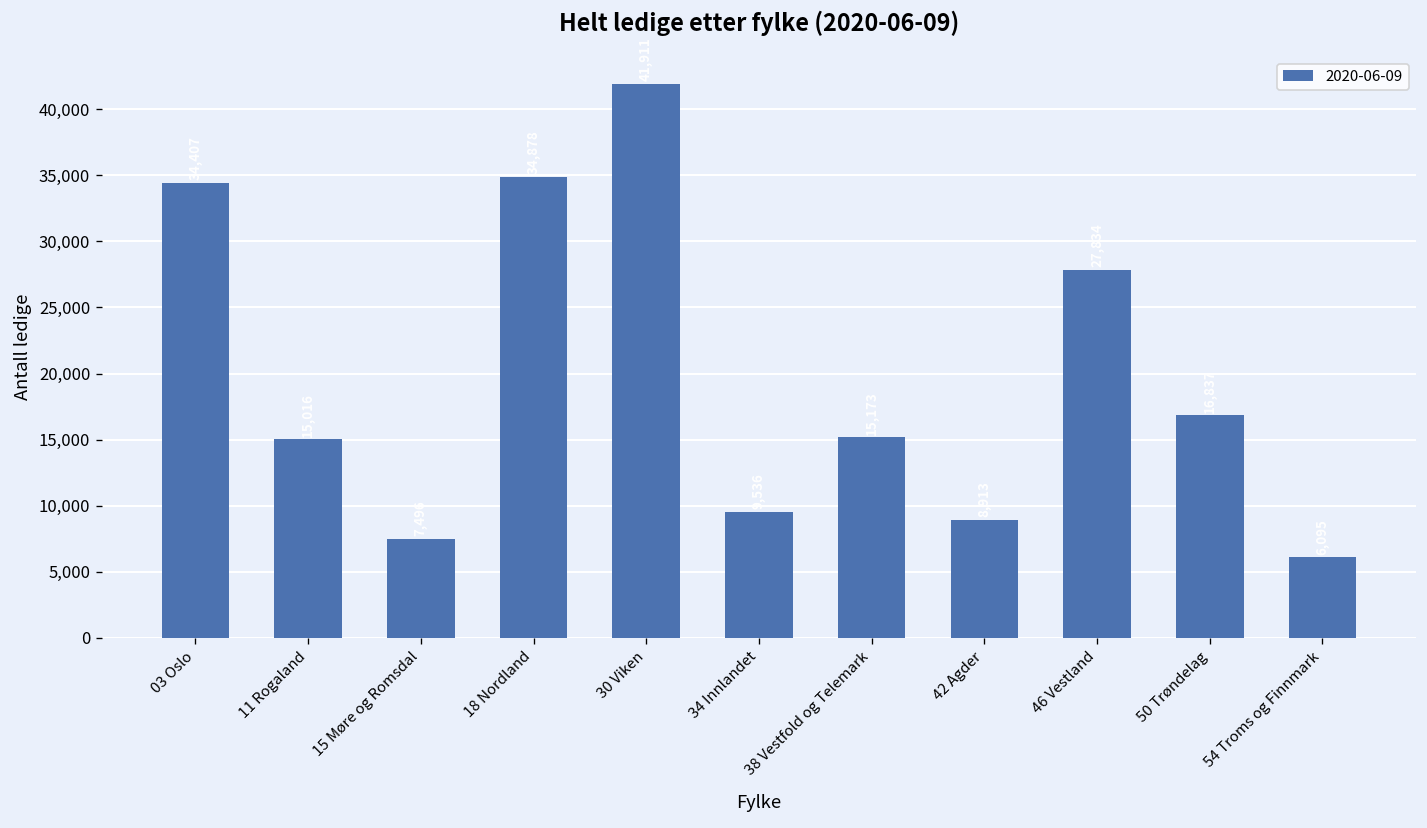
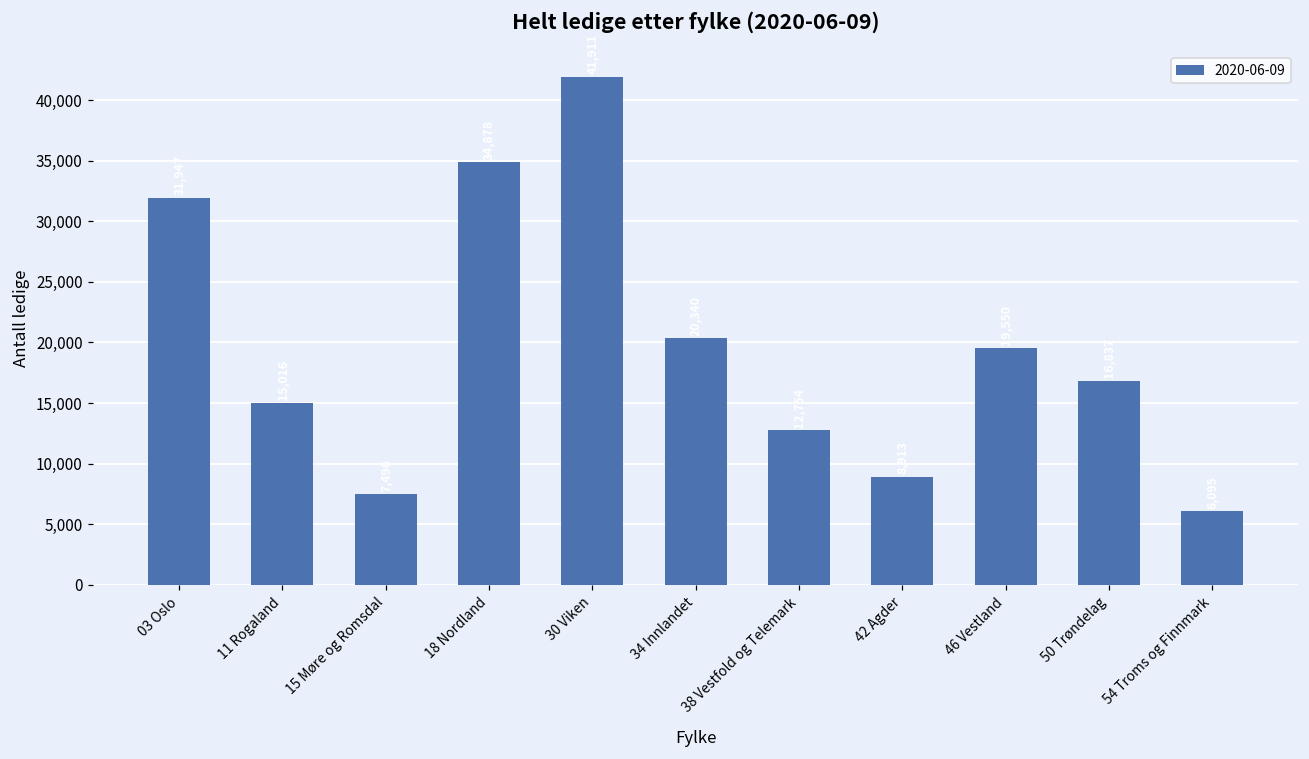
  {
-   "03 Oslo": "34,400",
+   "03 Oslo": "31,900",
    "11 Rogaland": "15,000",
    "15 Møre og Romsdal": "7,500",
    "18 Nordland": "34,900",
    "30 Viken": "41,900",
-   "34 Innlandet": "9,500",
-   "38 Vestfold og Telemark": "15,200",
+   "34 Innlandet": "20,300",
+   "38 Vestfold og Telemark": "12,800",
    "42 Agder": "8,900",
-   "46 Vestland": "27,800",
+   "46 Vestland": "19,600",
    "50 Trøndelag": "16,800",
    "54 Troms og Finnmark": "6,100"
  }
